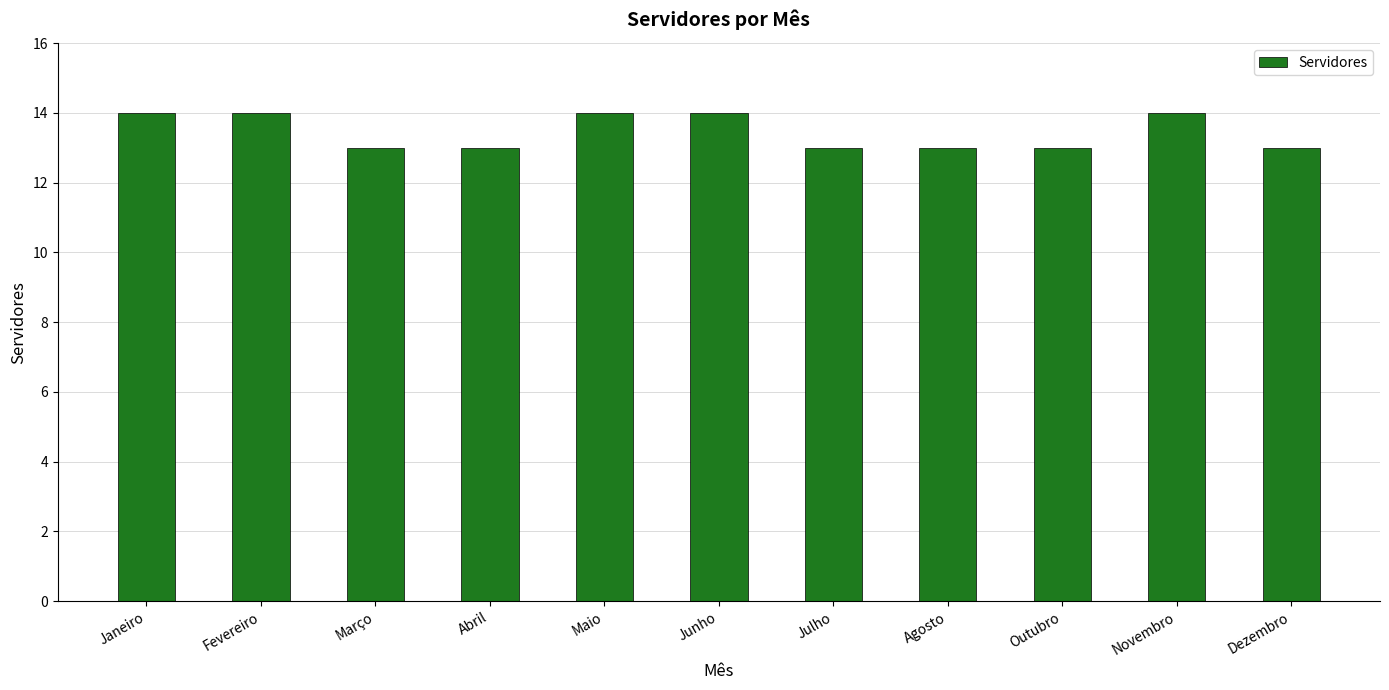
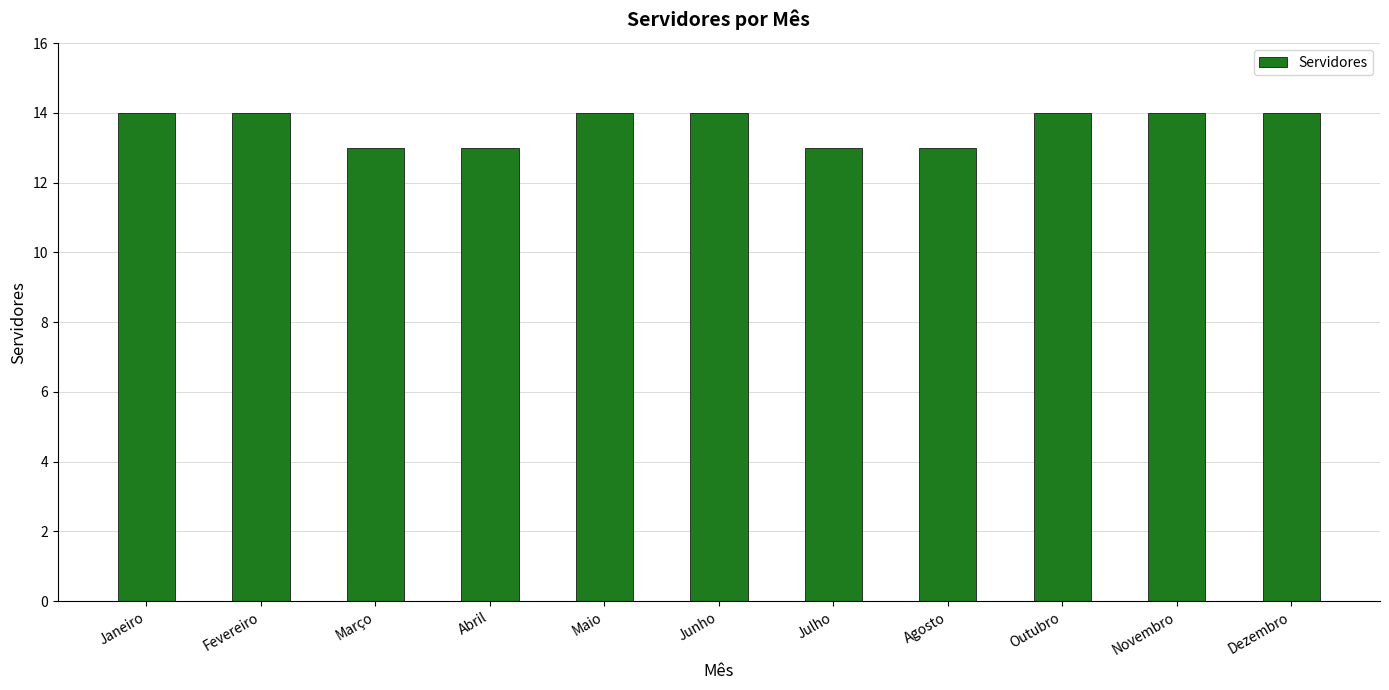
  {
    "Janeiro": 14,
    "Fevereiro": 14,
    "Março": 13,
    "Abril": 13,
    "Maio": 14,
    "Junho": 14,
    "Julho": 13,
    "Agosto": 13,
-   "Outubro": 13,
+   "Outubro": 14,
    "Novembro": 14,
-   "Dezembro": 13
+   "Dezembro": 14
  }
